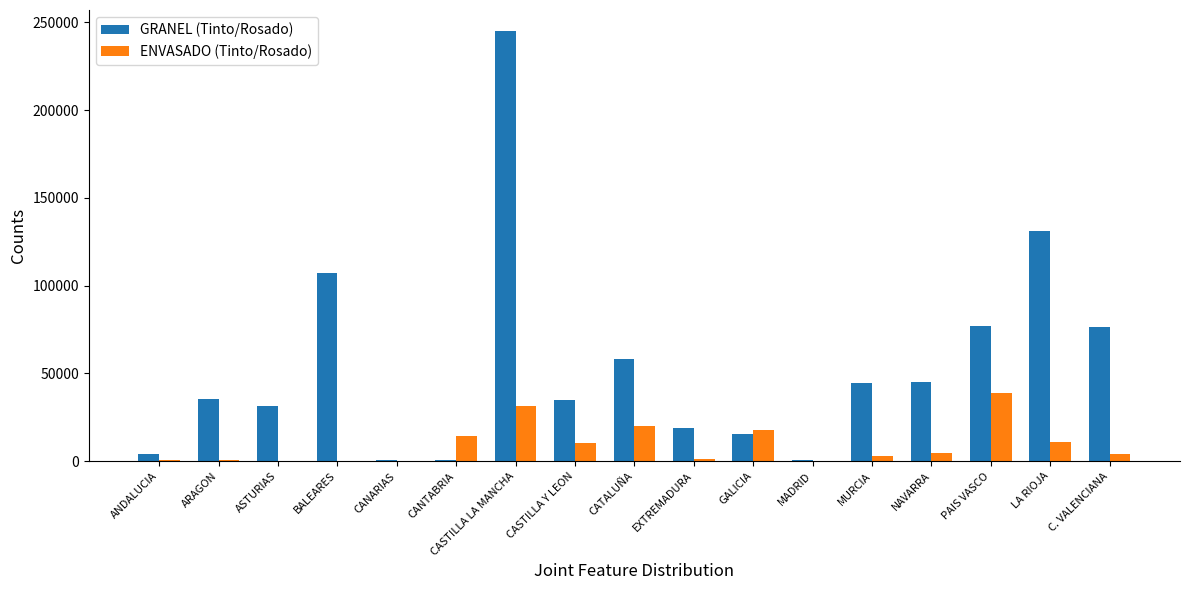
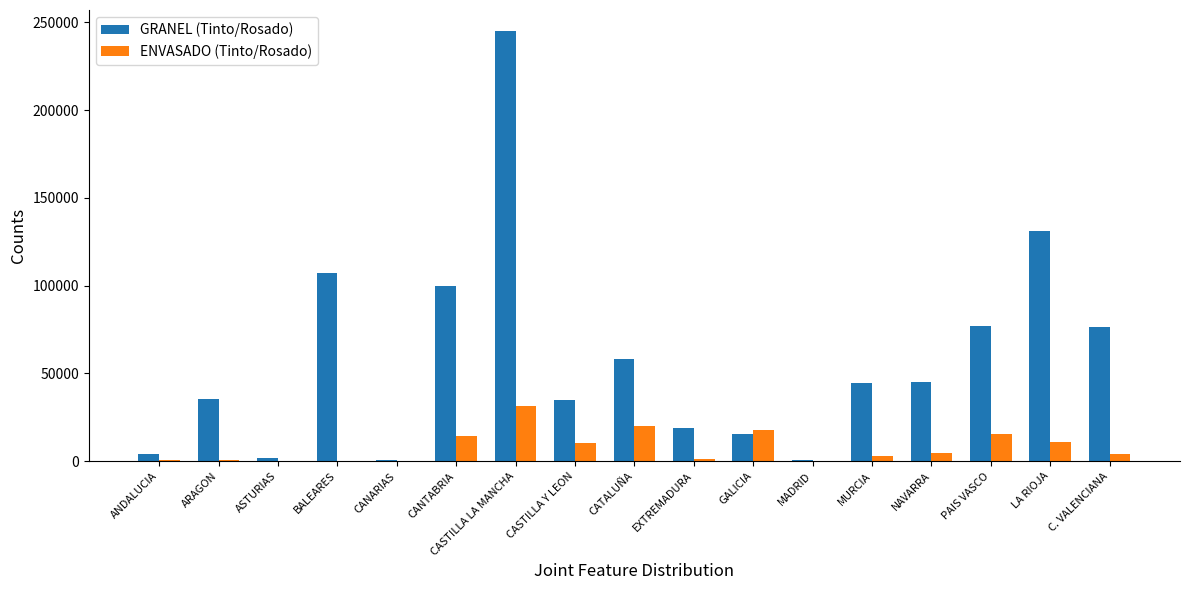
  {
    "GRANEL (Tinto/Rosado)": {
      "ANDALUCIA": 4000,
      "ARAGON": 36000,
-     "ASTURIAS": 32000,
+     "ASTURIAS": 2000,
      "BALEARES": 107000,
-     "CANTABRIA": 0,
+     "CANTABRIA": 100000,
      "CASTILLA LA MANCHA": 245000,
      "CASTILLA Y LEON": 35000,
      "CATALUÑA": 58000,
      "EXTREMADURA": 19000,
      "GALICIA": 16000,
      "MURCIA": 45000,
      "NAVARRA": 45000,
      "PAIS VASCO": 77000,
      "LA RIOJA": 131000,
      "C. VALENCIANA": 76000
    },
    "ENVASADO (Tinto/Rosado)": {
      "CANTABRIA": 14000,
      "CASTILLA LA MANCHA": 31000,
      "CASTILLA Y LEON": 10000,
      "CATALUÑA": 20000,
      "GALICIA": 18000,
      "MURCIA": 3000,
      "NAVARRA": 5000,
-     "PAIS VASCO": 39000,
+     "PAIS VASCO": 15000,
      "LA RIOJA": 11000,
      "C. VALENCIANA": 4000
    }
  }
